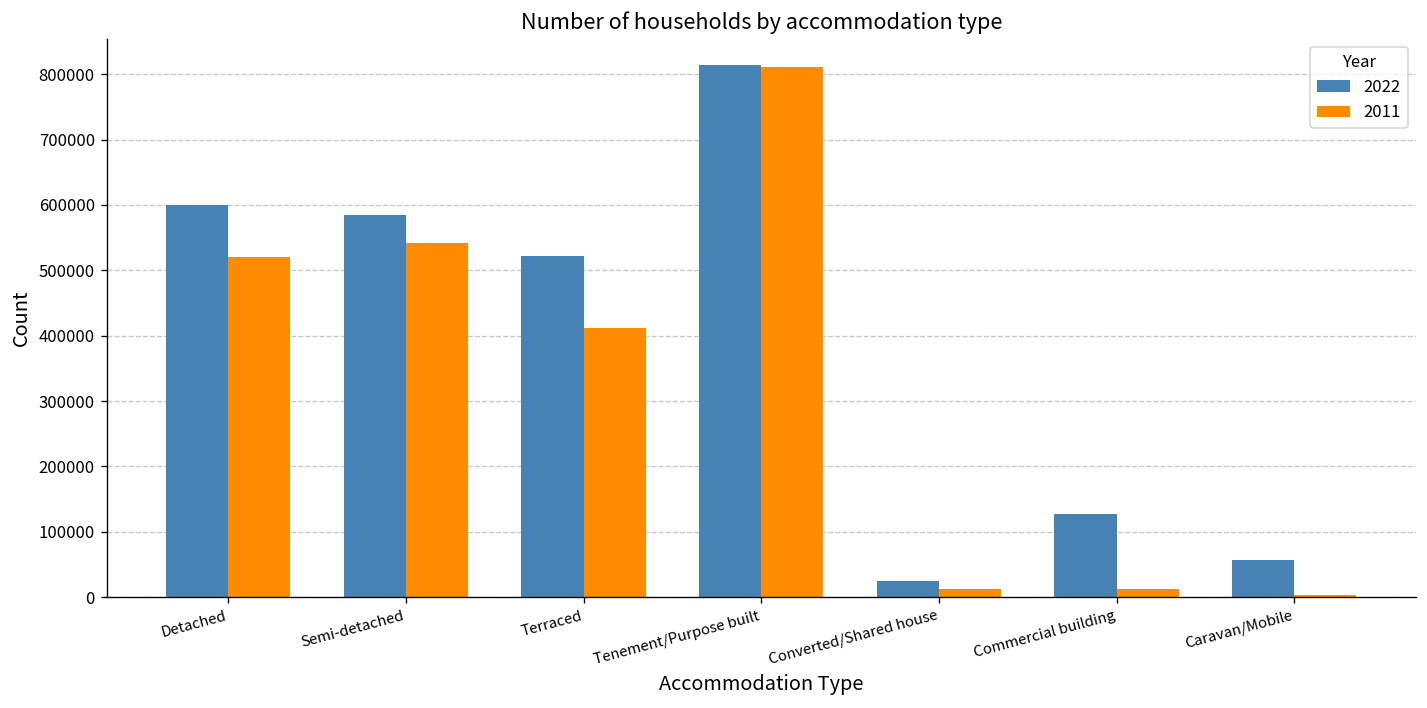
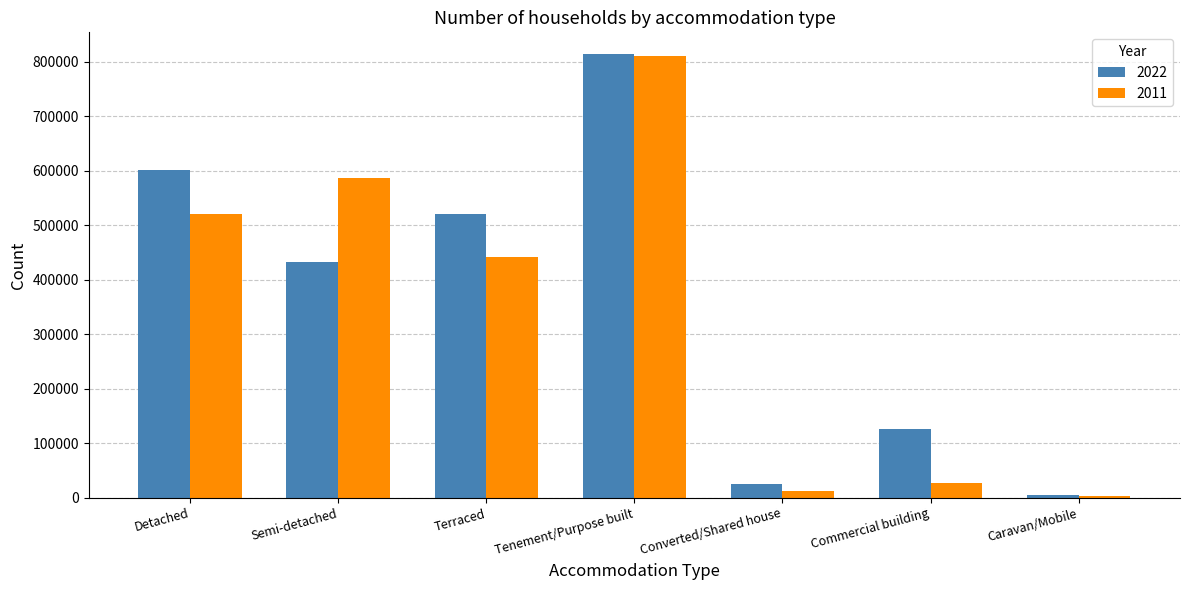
  {
    "2022": {
      "Detached": 600000,
-     "Semi-detached": 580000,
+     "Semi-detached": 430000,
      "Terraced": 520000,
      "Tenement/Purpose built": 810000,
      "Converted/Shared house": 20000,
      "Commercial building": 130000,
-     "Caravan/Mobile": 60000
+     "Caravan/Mobile": 0
    },
    "2011": {
      "Detached": 520000,
-     "Semi-detached": 540000,
-     "Terraced": 410000,
+     "Semi-detached": 590000,
+     "Terraced": 440000,
      "Tenement/Purpose built": 810000,
      "Converted/Shared house": 10000,
-     "Commercial building": 10000
+     "Commercial building": 30000
    }
  }
